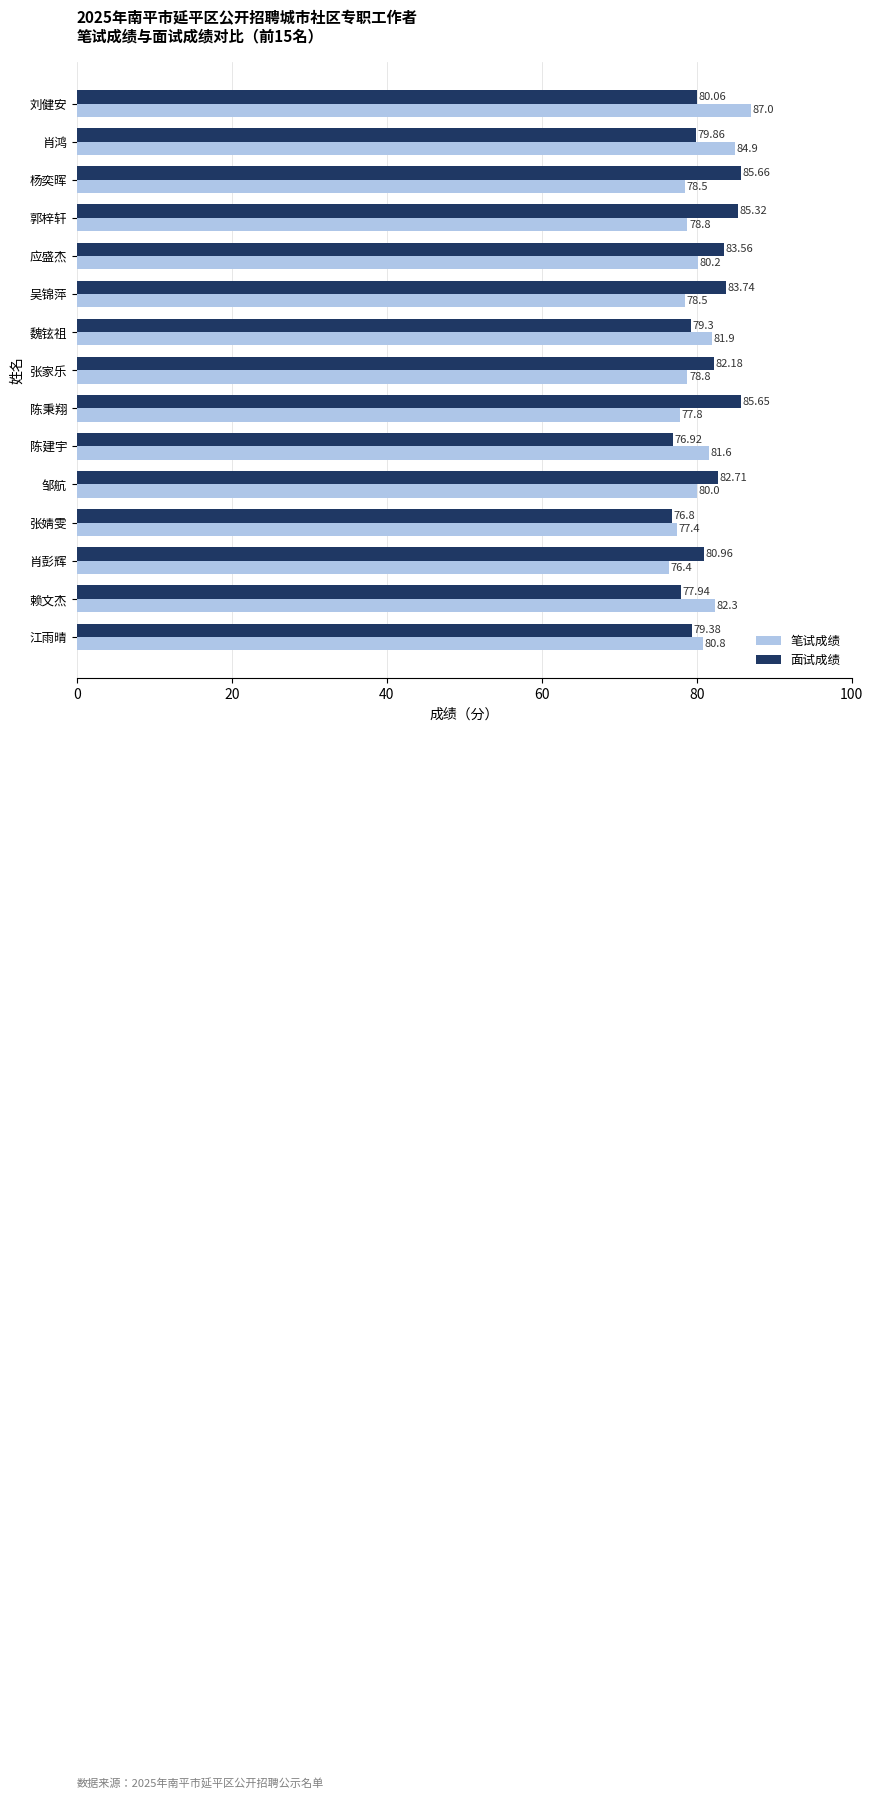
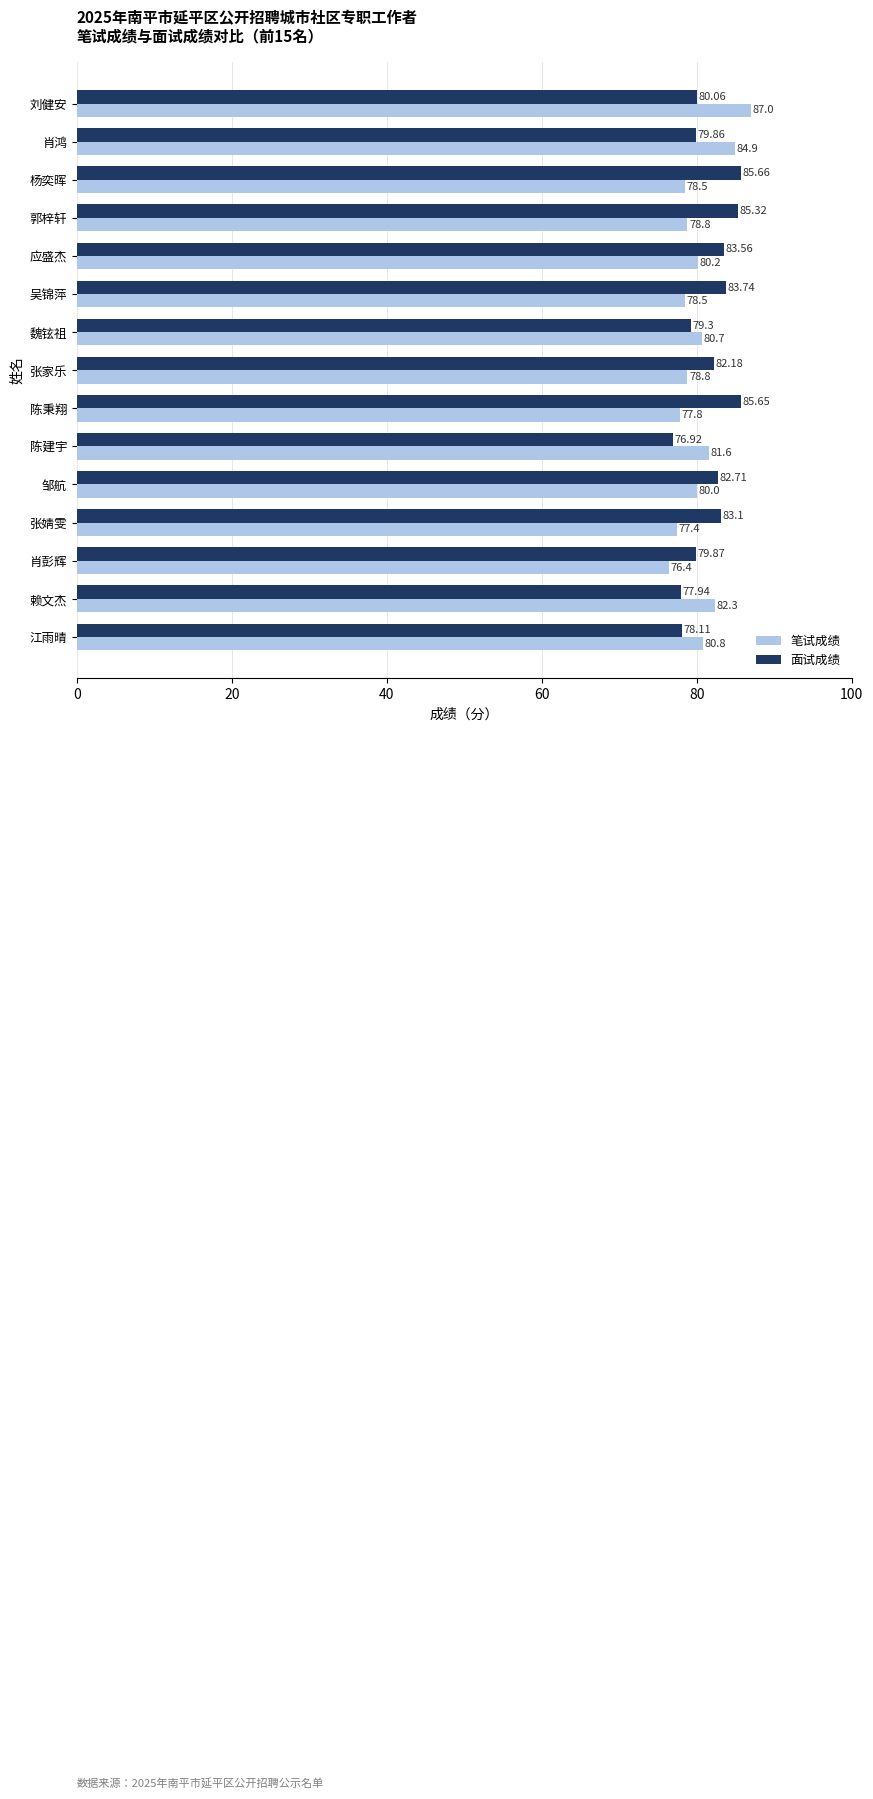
  {
    "笔试成绩": {
      "刘健安": 87.0,
      "肖鸿": 84.9,
      "杨奕晖": 78.5,
      "郭梓轩": 78.8,
      "应盛杰": 80.2,
      "吴锦萍": 78.5,
-     "魏铉祖": 81.9,
+     "魏铉祖": 80.7,
      "张家乐": 78.8,
      "陈秉翔": 77.8,
      "陈建宇": 81.6,
      "邹航": 80.0,
      "张婧雯": 77.4,
      "肖彭辉": 76.4,
      "赖文杰": 82.3,
      "江雨晴": 80.8
    },
    "面试成绩": {
      "刘健安": 80.06,
      "肖鸿": 79.86,
      "杨奕晖": 85.66,
      "郭梓轩": 85.32,
      "应盛杰": 83.56,
      "吴锦萍": 83.74,
      "魏铉祖": 79.3,
      "张家乐": 82.18,
      "陈秉翔": 85.65,
      "陈建宇": 76.92,
      "邹航": 82.71,
-     "张婧雯": 76.8,
-     "肖彭辉": 80.96,
+     "张婧雯": 83.1,
+     "肖彭辉": 79.87,
      "赖文杰": 77.94,
-     "江雨晴": 79.38
+     "江雨晴": 78.11
    }
  }
